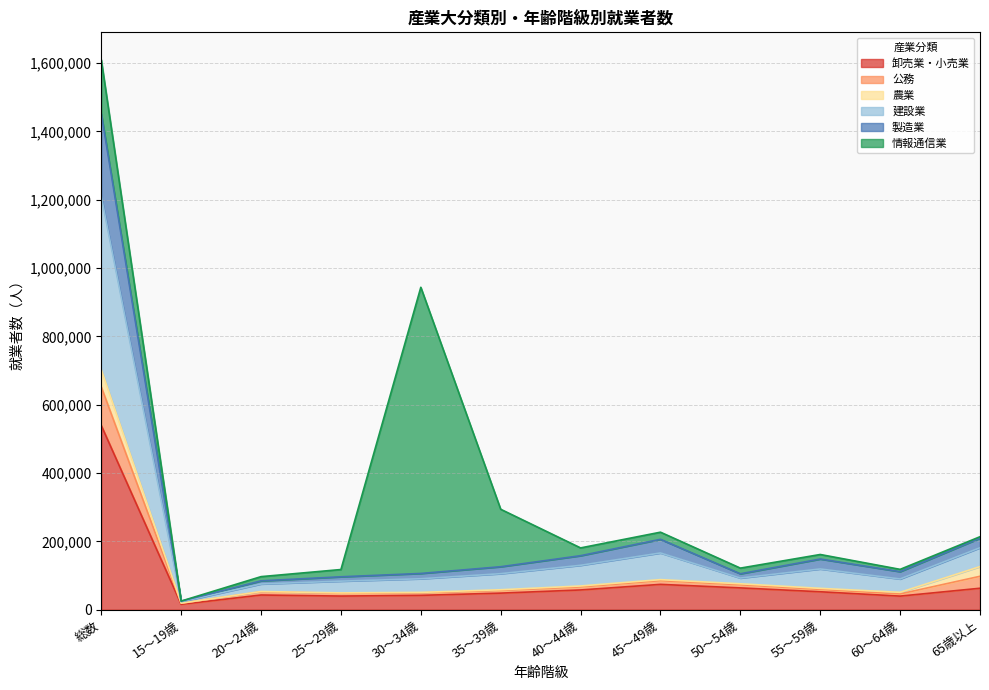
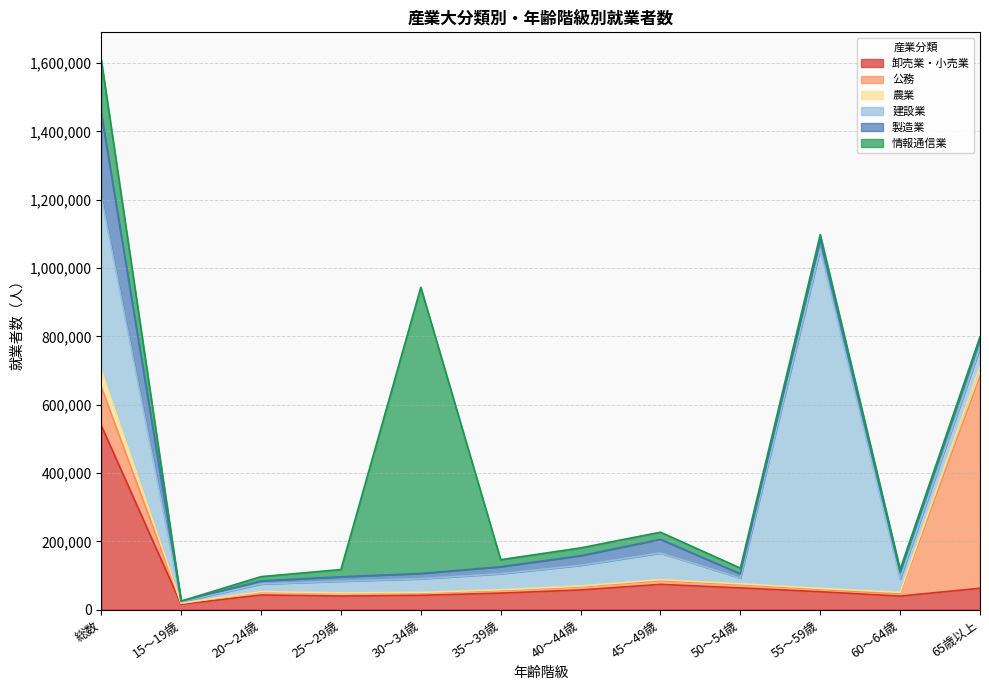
  {
    "卸売業・小売業": {
      "総数": "540,000",
      "20～24歳": "40,000",
      "25～29歳": "40,000",
      "35～39歳": "50,000",
      "40～44歳": "60,000",
      "45～49歳": "70,000",
      "50～54歳": "60,000",
      "65歳以上": "60,000"
    },
    "公務": {
      "総数": "110,000",
-     "65歳以上": "40,000"
+     "65歳以上": "620,000"
    },
    "農業": {
      "総数": "50,000",
      "65歳以上": "30,000"
    },
    "建設業": {
      "総数": "510,000",
      "20～24歳": "20,000",
      "25～29歳": "30,000",
      "30～34歳": "40,000",
      "35～39歳": "50,000",
      "40～44歳": "60,000",
      "45～49歳": "80,000",
      "50～54歳": "20,000",
-     "55～59歳": "60,000",
+     "55～59歳": "990,000",
      "60～64歳": "40,000",
      "65歳以上": "60,000"
    },
    "製造業": {
      "総数": "240,000",
      "20～24歳": "10,000",
      "25～29歳": "10,000",
      "30～34歳": "20,000",
      "35～39歳": "20,000",
      "40～44歳": "30,000",
      "45～49歳": "40,000",
      "50～54歳": "10,000",
      "55～59歳": "30,000"
    },
    "情報通信業": {
      "総数": "160,000",
      "20～24歳": "10,000",
      "25～29歳": "20,000",
      "30～34歳": "840,000",
-     "35～39歳": "170,000",
+     "35～39歳": "20,000",
      "40～44歳": "20,000",
      "45～49歳": "20,000",
      "50～54歳": "20,000",
      "55～59歳": "10,000"
    }
  }
